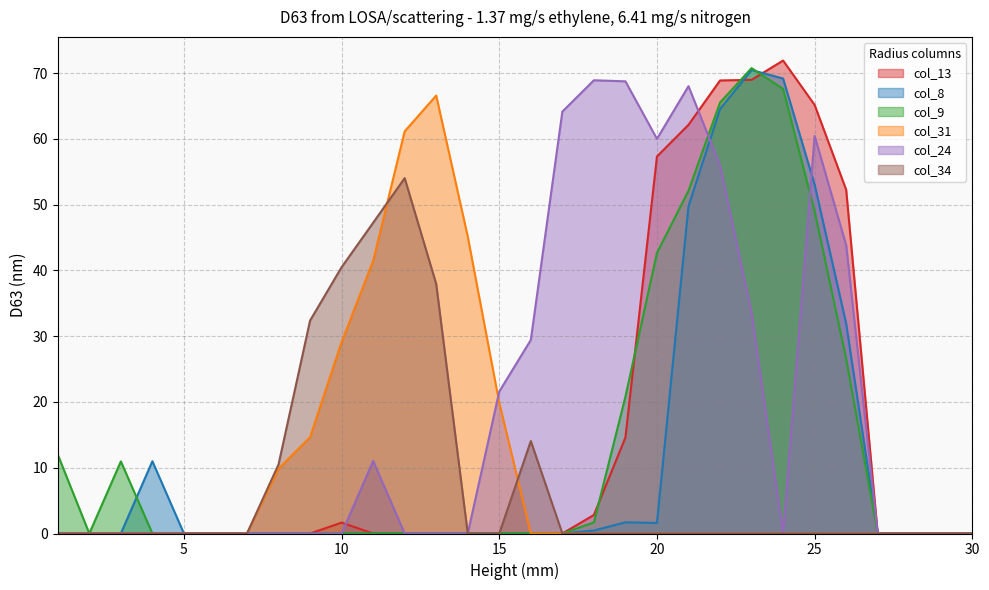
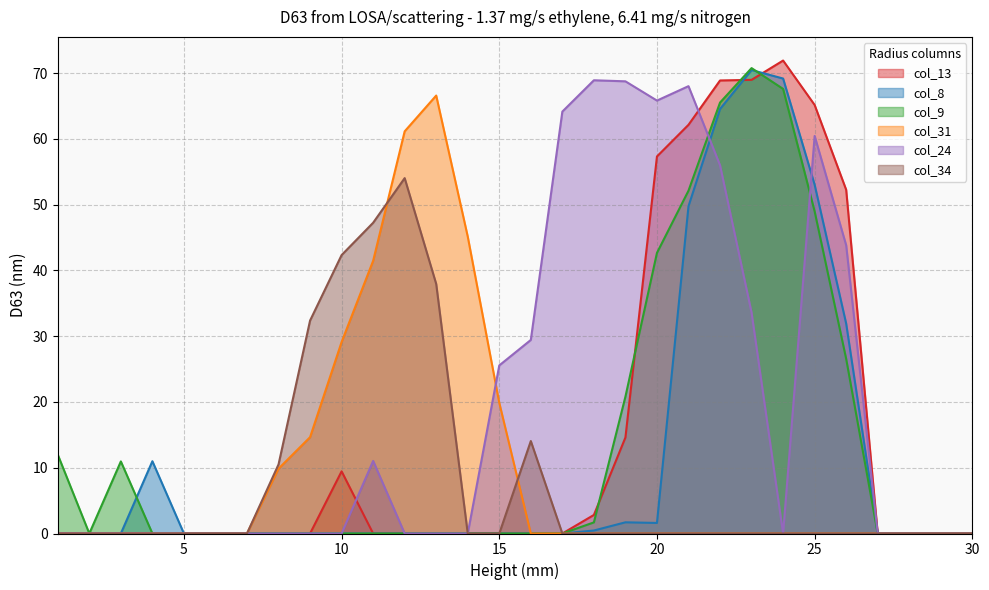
  {
    "col_13": {
-     "10": 2,
+     "10": 9,
      "20": 57,
      "25": 65
    },
    "col_8": {
      "20": 2,
      "25": 53
    },
    "col_9": {
      "20": 43,
      "25": 49
    },
    "col_31": {
      "10": 29,
      "15": 20
    },
    "col_24": {
-     "15": 22,
-     "20": 60,
+     "15": 26,
+     "20": 66,
      "25": 60
    },
    "col_34": {
-     "10": 40
+     "10": 42
    }
  }
